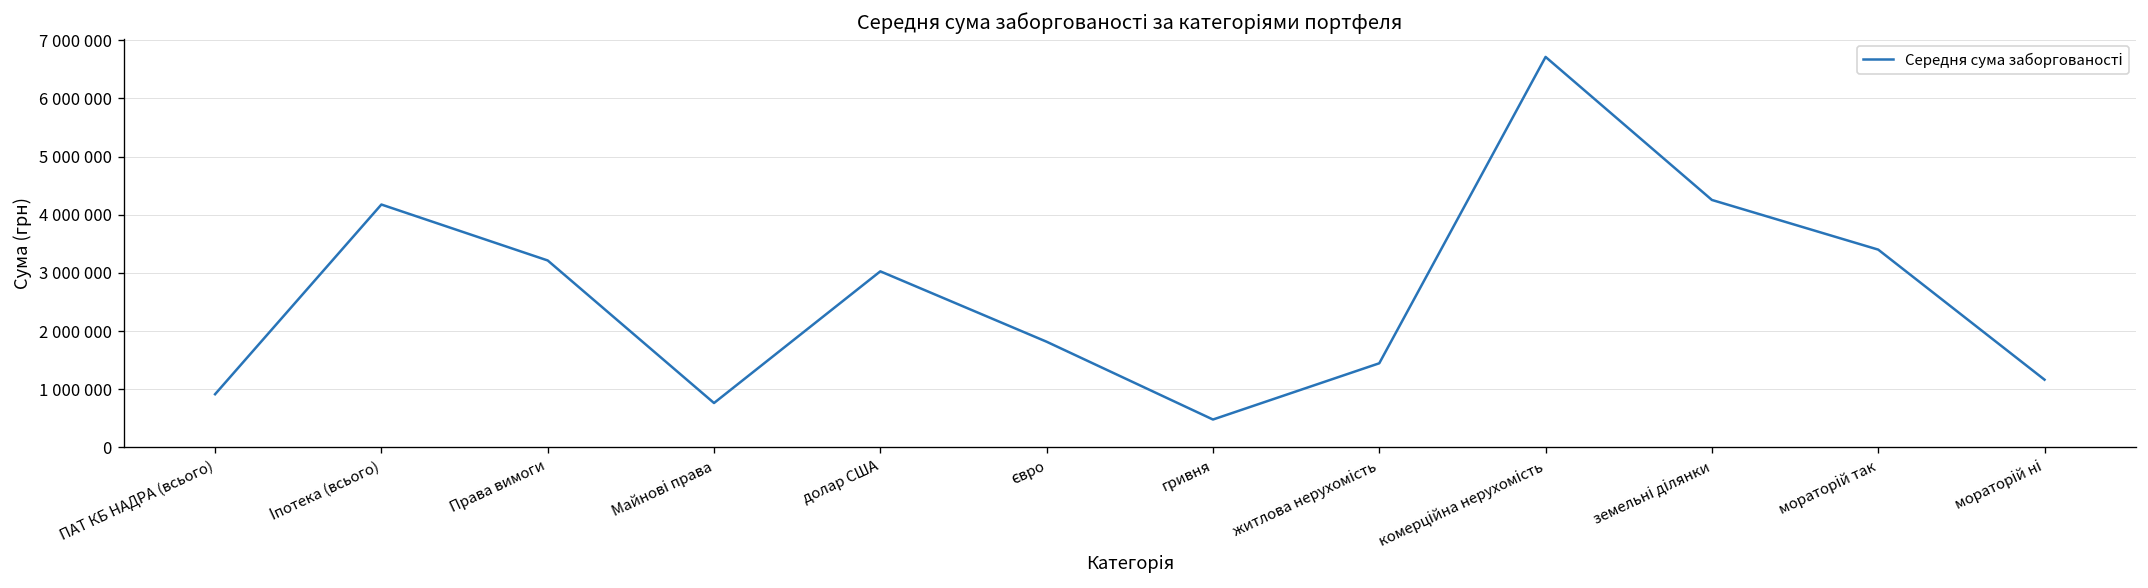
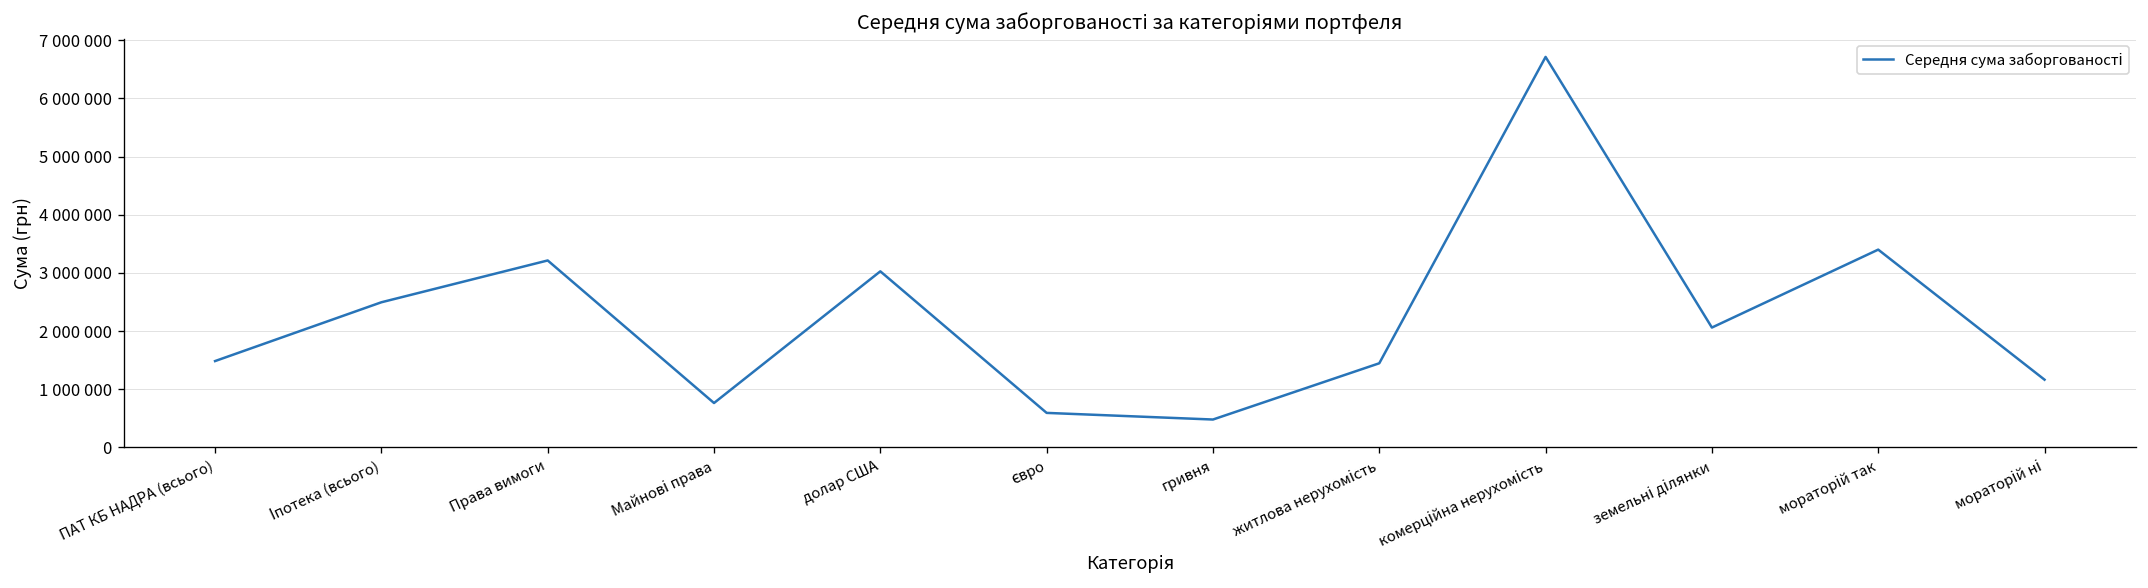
  {
-   "ПАТ КБ НАДРА (всього)": 900000,
-   "Іпотека (всього)": 4200000,
+   "ПАТ КБ НАДРА (всього)": 1500000,
+   "Іпотека (всього)": 2500000,
    "Права вимоги": 3200000,
    "Майнові права": 800000,
    "долар США": 3000000,
-   "євро": 1800000,
+   "євро": 600000,
    "гривня": 500000,
    "житлова нерухомість": 1400000,
    "комерційна нерухомість": 6700000,
-   "земельні ділянки": 4300000,
+   "земельні ділянки": 2100000,
    "мораторій так": 3400000,
    "мораторій ні": 1200000
  }
